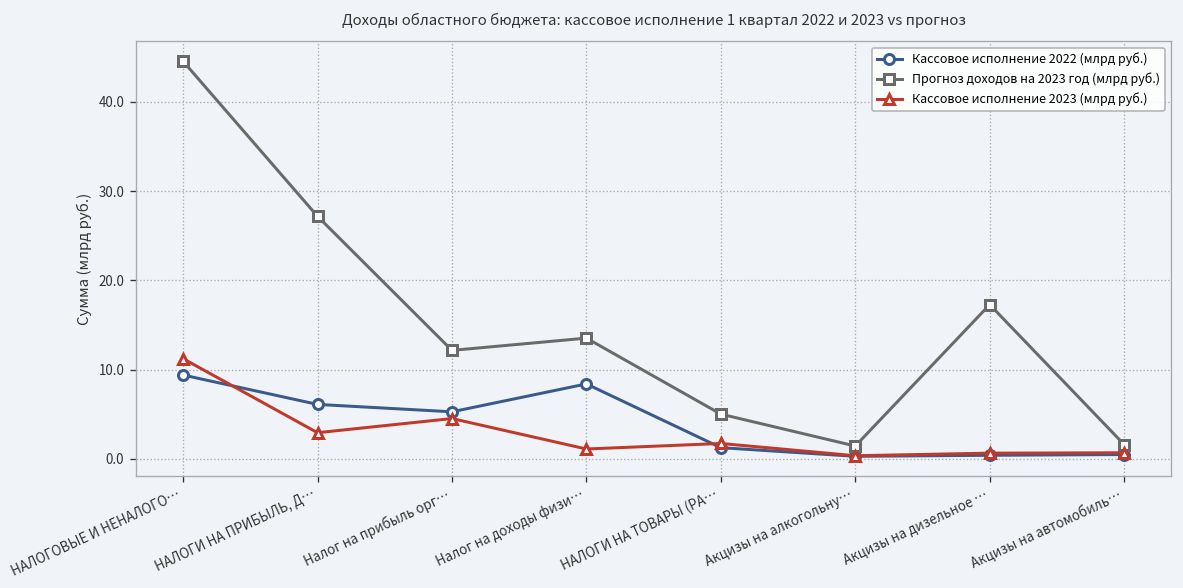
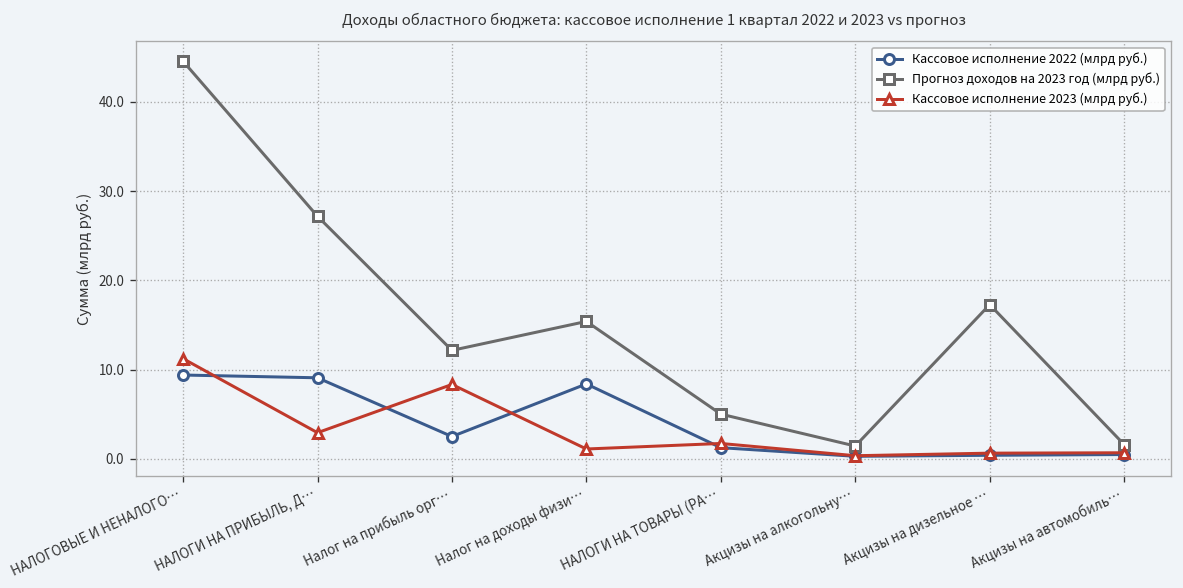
  {
    "Кассовое исполнение 2022 (млрд руб.)": {
      "НАЛОГОВЫЕ И НЕНАЛОГО…": 9,
-     "НАЛОГИ НА ПРИБЫЛЬ, Д…": 6,
-     "Налог на прибыль орг…": 5,
+     "НАЛОГИ НА ПРИБЫЛЬ, Д…": 9,
+     "Налог на прибыль орг…": 2,
      "Налог на доходы физи…": 8,
      "НАЛОГИ НА ТОВАРЫ (РА…": 1
    },
    "Прогноз доходов на 2023 год (млрд руб.)": {
      "НАЛОГОВЫЕ И НЕНАЛОГО…": 45,
      "НАЛОГИ НА ПРИБЫЛЬ, Д…": 27,
      "Налог на прибыль орг…": 12,
-     "Налог на доходы физи…": 14,
+     "Налог на доходы физи…": 15,
      "НАЛОГИ НА ТОВАРЫ (РА…": 5,
      "Акцизы на алкогольну…": 1,
      "Акцизы на дизельное …": 17,
      "Акцизы на автомобиль…": 2
    },
    "Кассовое исполнение 2023 (млрд руб.)": {
      "НАЛОГОВЫЕ И НЕНАЛОГО…": 11,
      "НАЛОГИ НА ПРИБЫЛЬ, Д…": 3,
-     "Налог на прибыль орг…": 5,
+     "Налог на прибыль орг…": 8,
      "Налог на доходы физи…": 1,
      "НАЛОГИ НА ТОВАРЫ (РА…": 2
    }
  }
